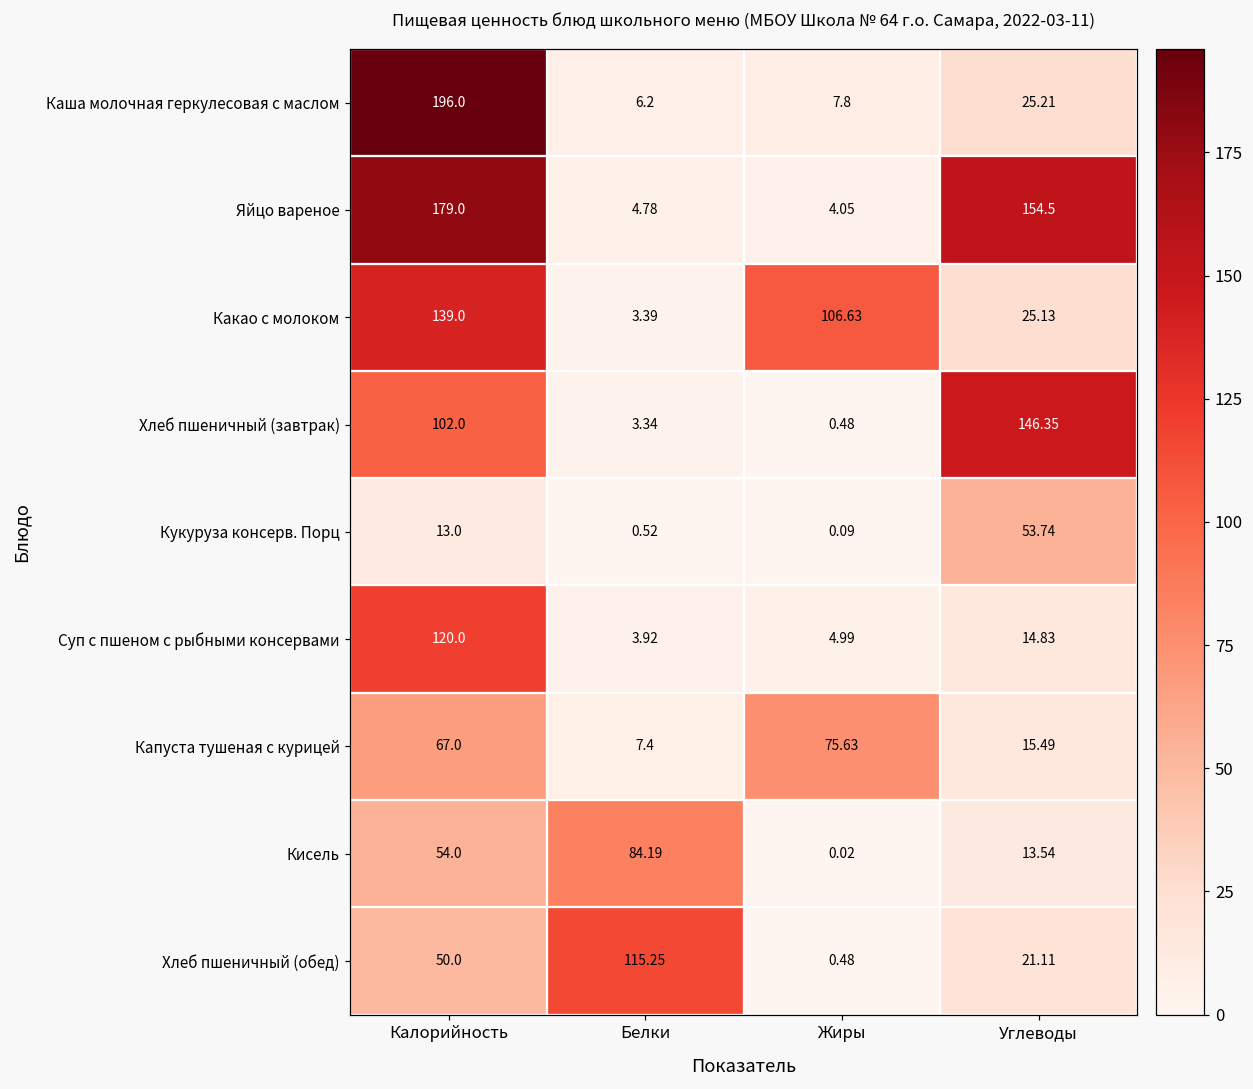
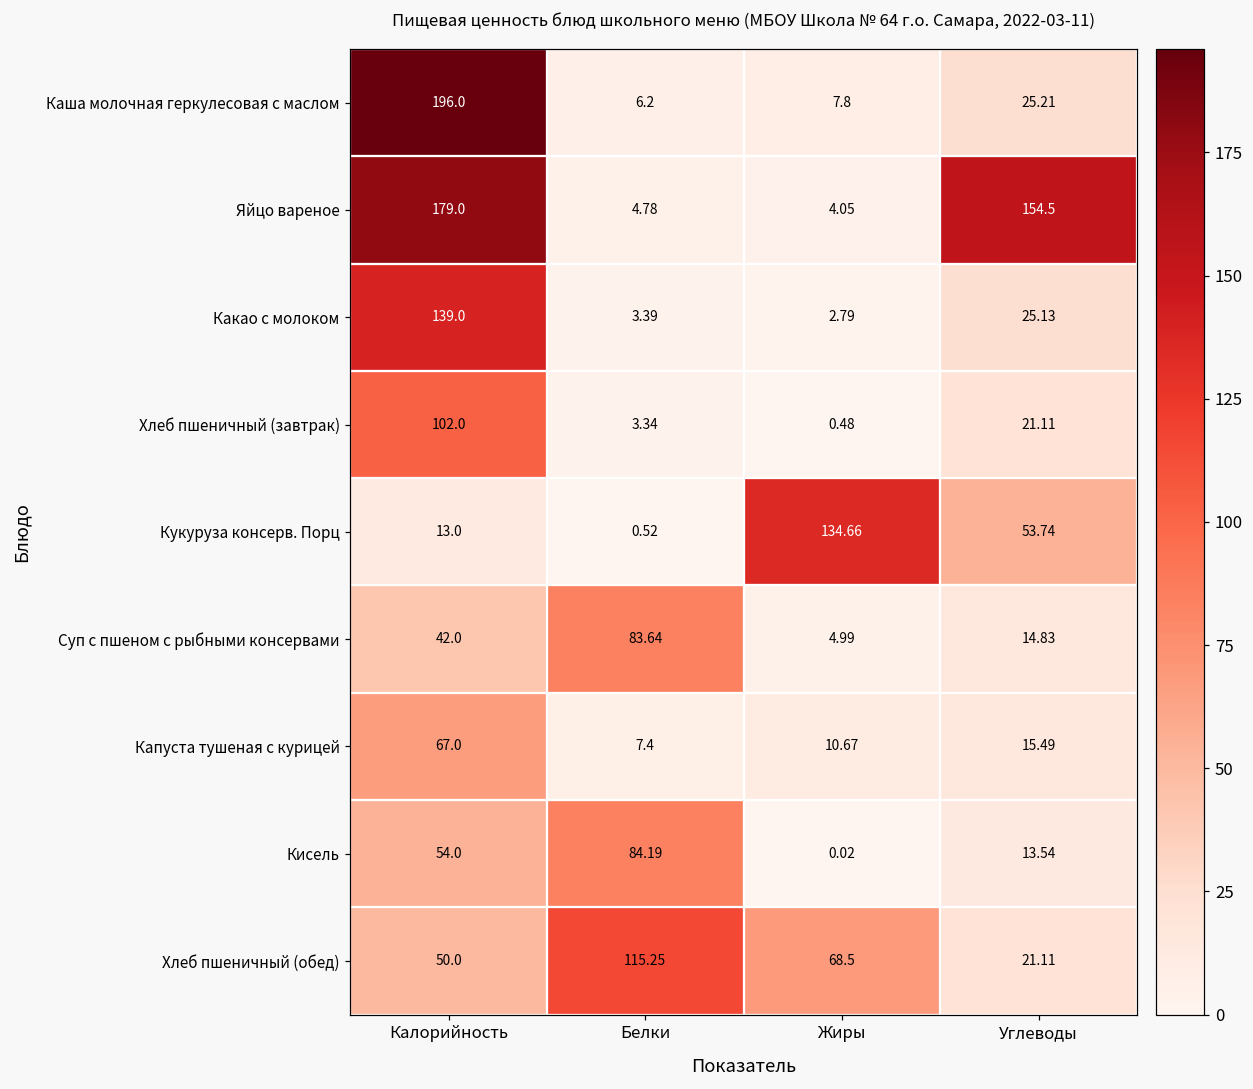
  {
    "Каша молочная геркулесовая с маслом": {
      "Калорийность": 196.0,
      "Белки": 6.2,
      "Жиры": 7.8,
      "Углеводы": 25.21
    },
    "Яйцо вареное": {
      "Калорийность": 179.0,
      "Белки": 4.78,
      "Жиры": 4.05,
      "Углеводы": 154.5
    },
    "Какао с молоком": {
      "Калорийность": 139.0,
      "Белки": 3.39,
-     "Жиры": 106.63,
+     "Жиры": 2.79,
      "Углеводы": 25.13
    },
    "Хлеб пшеничный (завтрак)": {
      "Калорийность": 102.0,
      "Белки": 3.34,
      "Жиры": 0.48,
-     "Углеводы": 146.35
+     "Углеводы": 21.11
    },
    "Кукуруза консерв. Порц": {
      "Калорийность": 13.0,
      "Белки": 0.52,
-     "Жиры": 0.09,
+     "Жиры": 134.66,
      "Углеводы": 53.74
    },
    "Суп с пшеном с рыбными консервами": {
-     "Калорийность": 120.0,
-     "Белки": 3.92,
+     "Калорийность": 42.0,
+     "Белки": 83.64,
      "Жиры": 4.99,
      "Углеводы": 14.83
    },
    "Капуста тушеная с курицей": {
      "Калорийность": 67.0,
      "Белки": 7.4,
-     "Жиры": 75.63,
+     "Жиры": 10.67,
      "Углеводы": 15.49
    },
    "Кисель": {
      "Калорийность": 54.0,
      "Белки": 84.19,
      "Жиры": 0.02,
      "Углеводы": 13.54
    },
    "Хлеб пшеничный (обед)": {
      "Калорийность": 50.0,
      "Белки": 115.25,
-     "Жиры": 0.48,
+     "Жиры": 68.5,
      "Углеводы": 21.11
    }
  }
